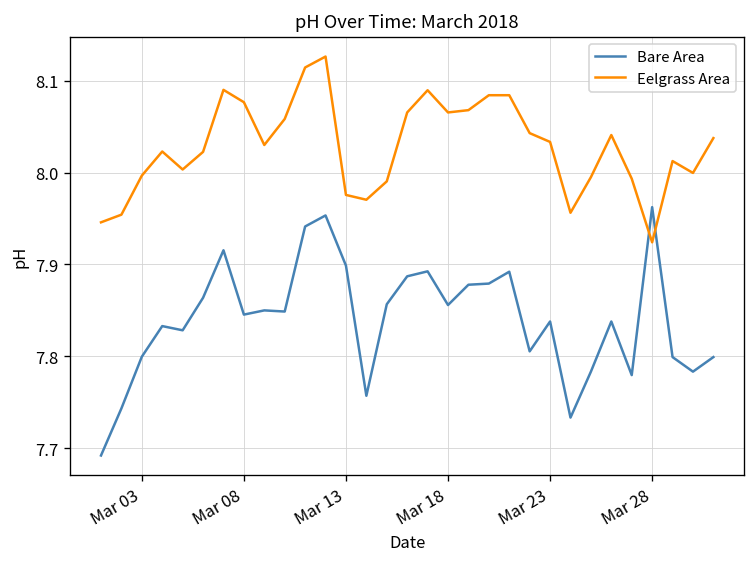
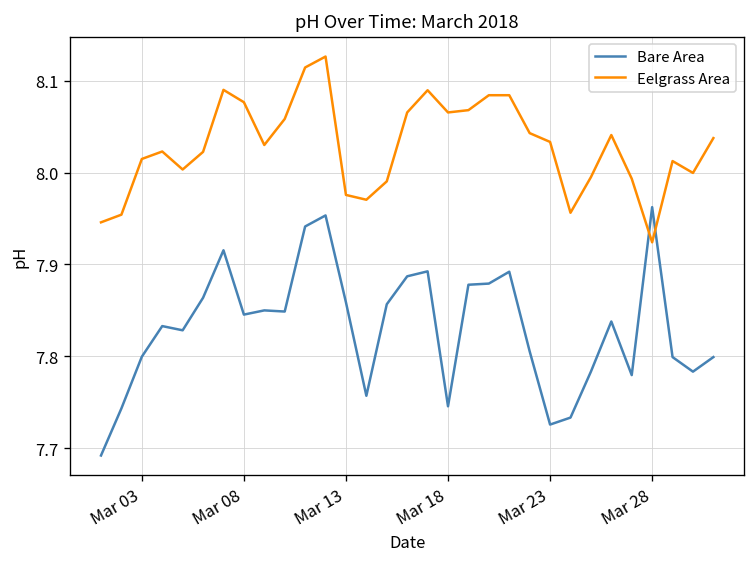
  {
    "Bare Area": {
      "Mar 03": 7.80,
      "Mar 08": 7.85,
-     "Mar 13": 7.90,
-     "Mar 18": 7.86,
-     "Mar 23": 7.84,
+     "Mar 13": 7.86,
+     "Mar 18": 7.75,
+     "Mar 23": 7.73,
      "Mar 28": 7.96
    },
    "Eelgrass Area": {
-     "Mar 03": 8.00,
+     "Mar 03": 8.01,
      "Mar 08": 8.08,
      "Mar 13": 7.98,
      "Mar 18": 8.07,
      "Mar 23": 8.03,
      "Mar 28": 7.92
    }
  }
